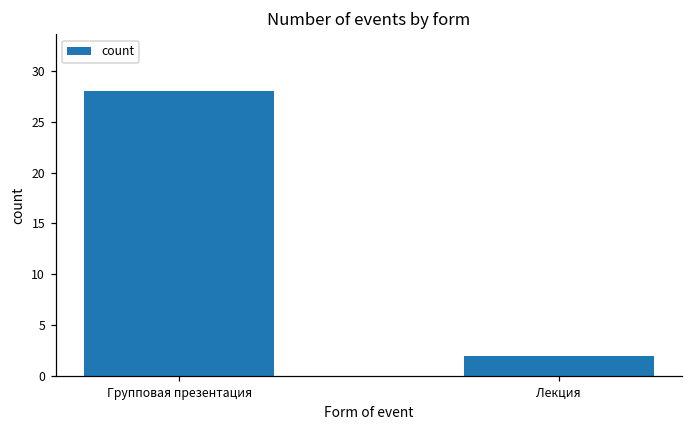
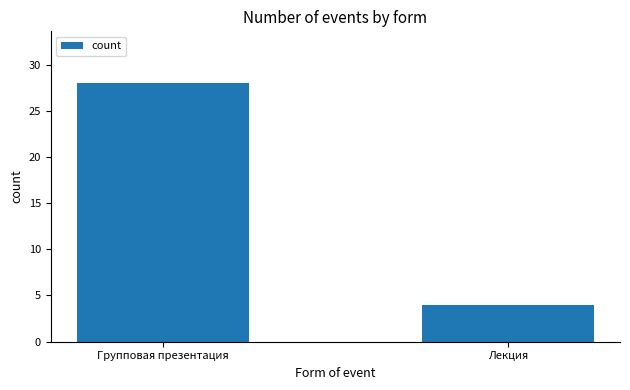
  {
    "Групповая презентация": 28,
-   "Лекция": 2
+   "Лекция": 4
  }
